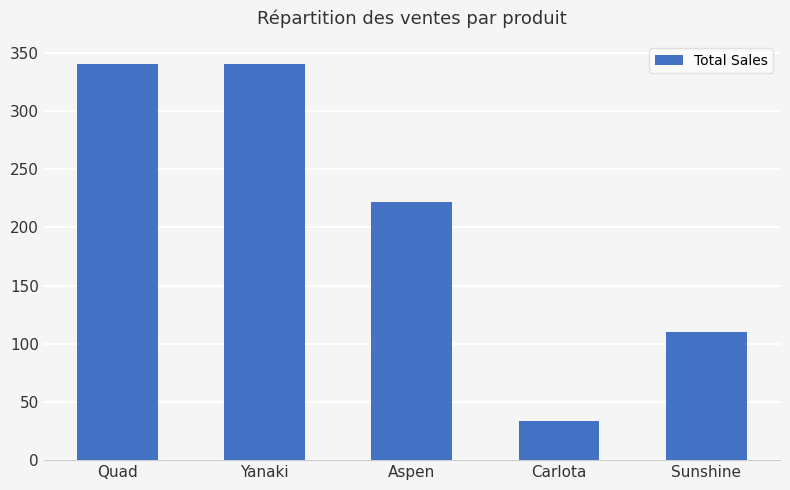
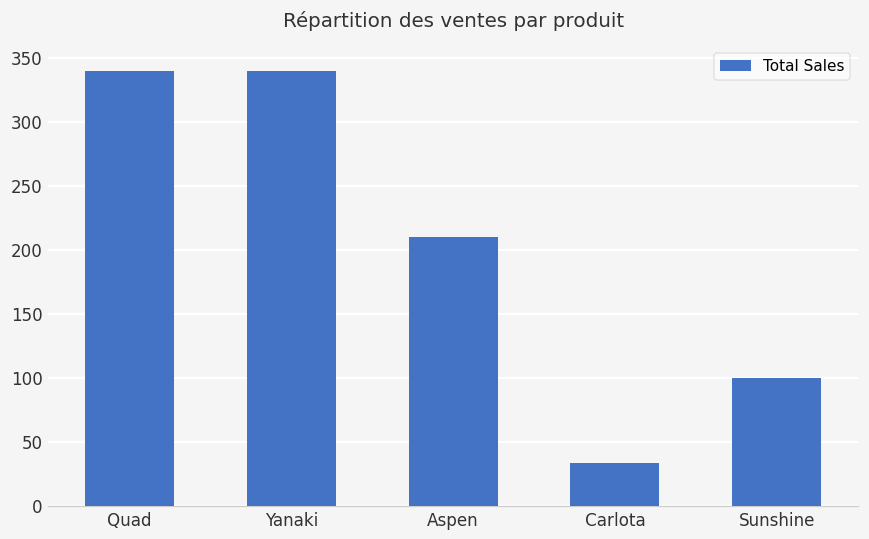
  {
    "Quad": 340,
    "Yanaki": 340,
-   "Aspen": 222,
+   "Aspen": 210,
    "Carlota": 34,
-   "Sunshine": 110
+   "Sunshine": 100
  }
